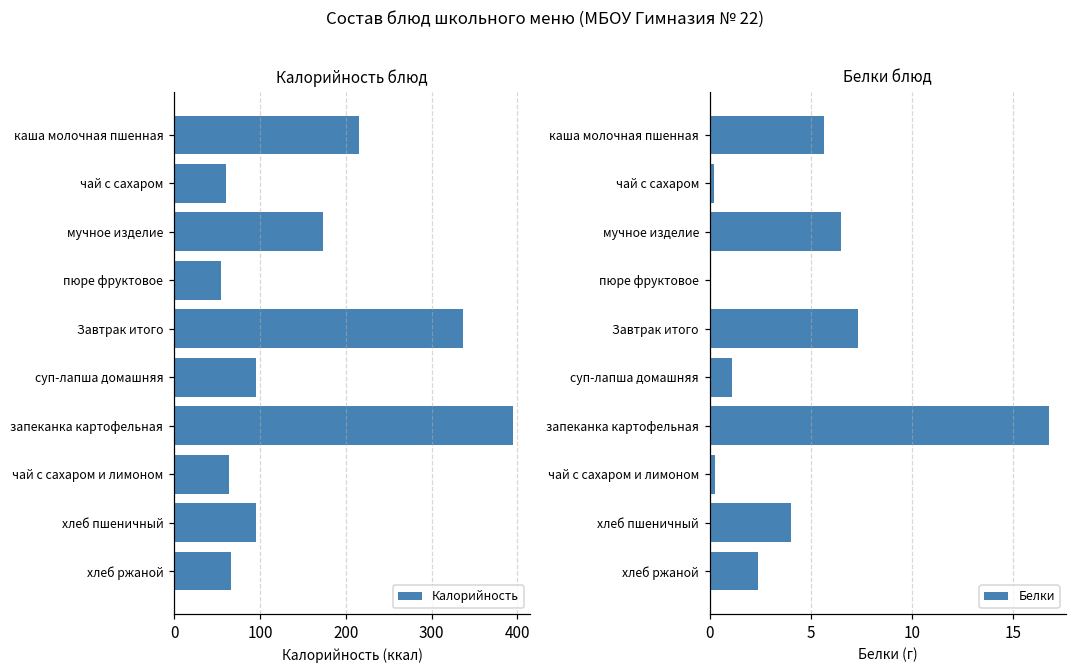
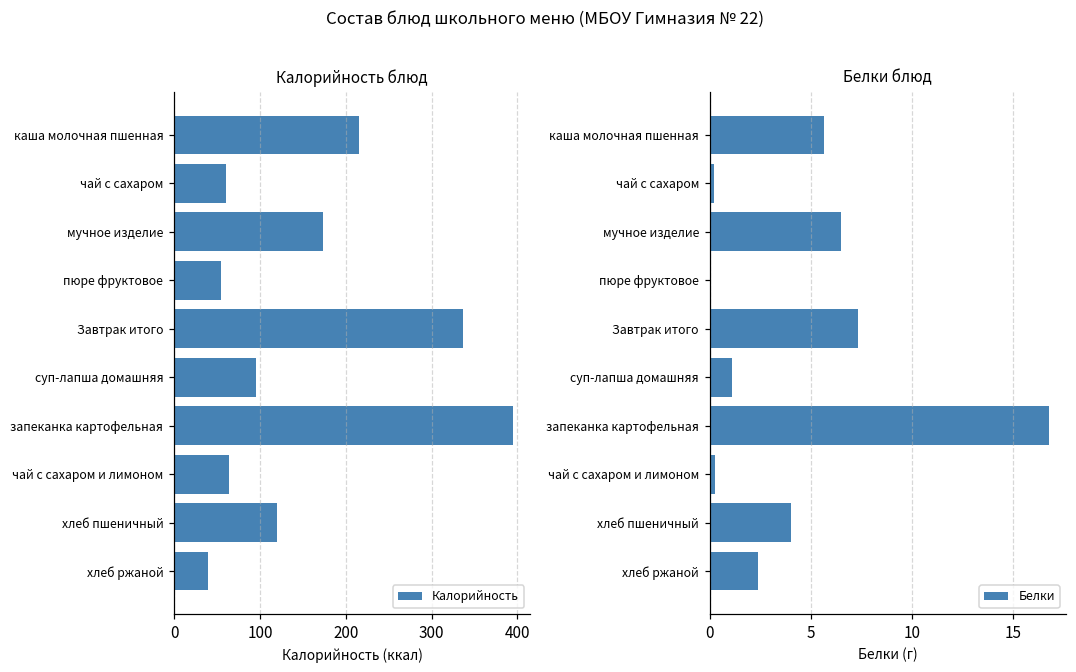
  {
    "Калорийность блюд": {
      "каша молочная пшенная": 220,
      "чай с сахаром": 60,
      "мучное изделие": 170,
      "пюре фруктовое": 60,
      "Завтрак итого": 340,
      "суп-лапша домашняя": 100,
      "запеканка картофельная": 400,
      "чай с сахаром и лимоном": 60,
-     "хлеб пшеничный": 100,
-     "хлеб ржаной": 70
+     "хлеб пшеничный": 120,
+     "хлеб ржаной": 40
    },
    "Белки блюд": {
      "каша молочная пшенная": 5.7,
      "чай с сахаром": 0.2,
      "мучное изделие": 6.5,
      "пюре фруктовое": 0.0,
      "Завтрак итого": 7.3,
      "суп-лапша домашняя": 1.1,
      "запеканка картофельная": 16.8,
      "чай с сахаром и лимоном": 0.3,
      "хлеб пшеничный": 4.0,
      "хлеб ржаной": 2.4
    }
  }
